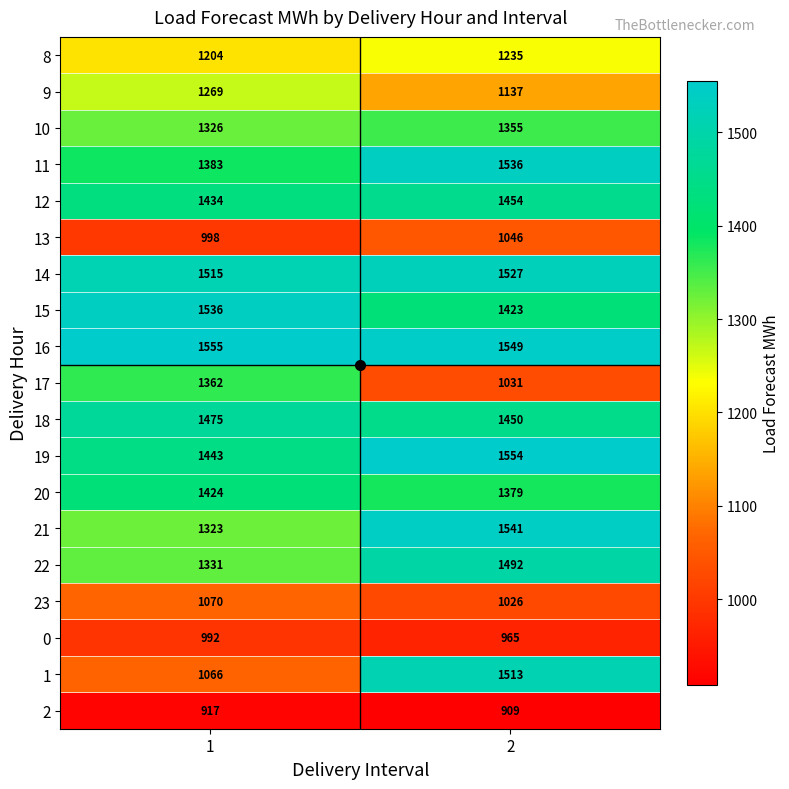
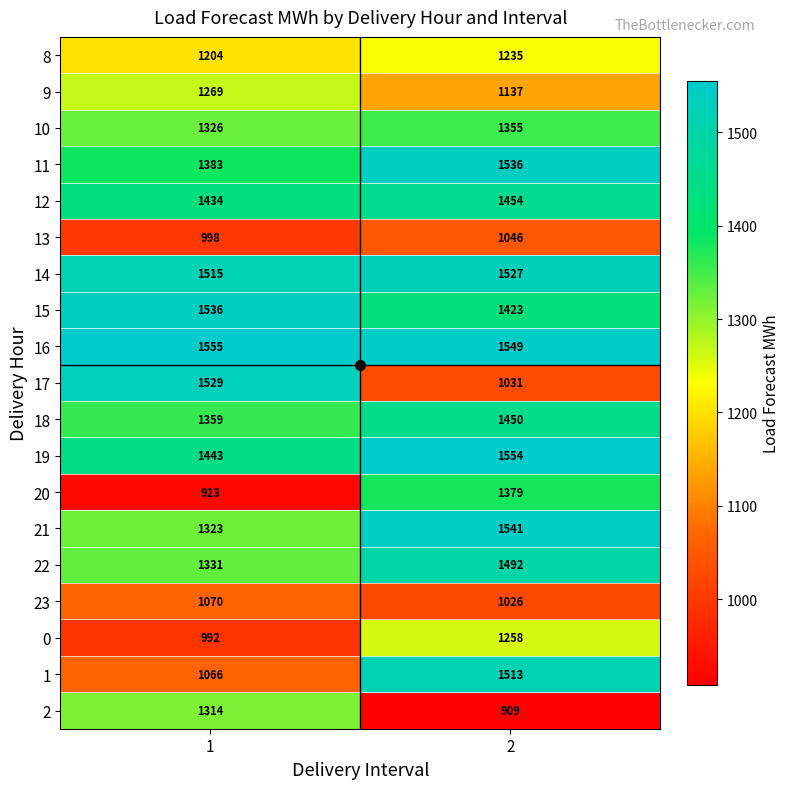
  {
    "8": {
      "1": 1204,
      "2": 1235
    },
    "9": {
      "1": 1269,
      "2": 1137
    },
    "10": {
      "1": 1326,
      "2": 1355
    },
    "11": {
      "1": 1383,
      "2": 1536
    },
    "12": {
      "1": 1434,
      "2": 1454
    },
    "13": {
      "1": 998,
      "2": 1046
    },
    "14": {
      "1": 1515,
      "2": 1527
    },
    "15": {
      "1": 1536,
      "2": 1423
    },
    "16": {
      "1": 1555,
      "2": 1549
    },
    "17": {
-     "1": 1362,
+     "1": 1529,
      "2": 1031
    },
    "18": {
-     "1": 1475,
+     "1": 1359,
      "2": 1450
    },
    "19": {
      "1": 1443,
      "2": 1554
    },
    "20": {
-     "1": 1424,
+     "1": 923,
      "2": 1379
    },
    "21": {
      "1": 1323,
      "2": 1541
    },
    "22": {
      "1": 1331,
      "2": 1492
    },
    "23": {
      "1": 1070,
      "2": 1026
    },
    "0": {
      "1": 992,
-     "2": 965
+     "2": 1258
    },
    "1": {
      "1": 1066,
      "2": 1513
    },
    "2": {
-     "1": 917,
+     "1": 1314,
      "2": 909
    }
  }
